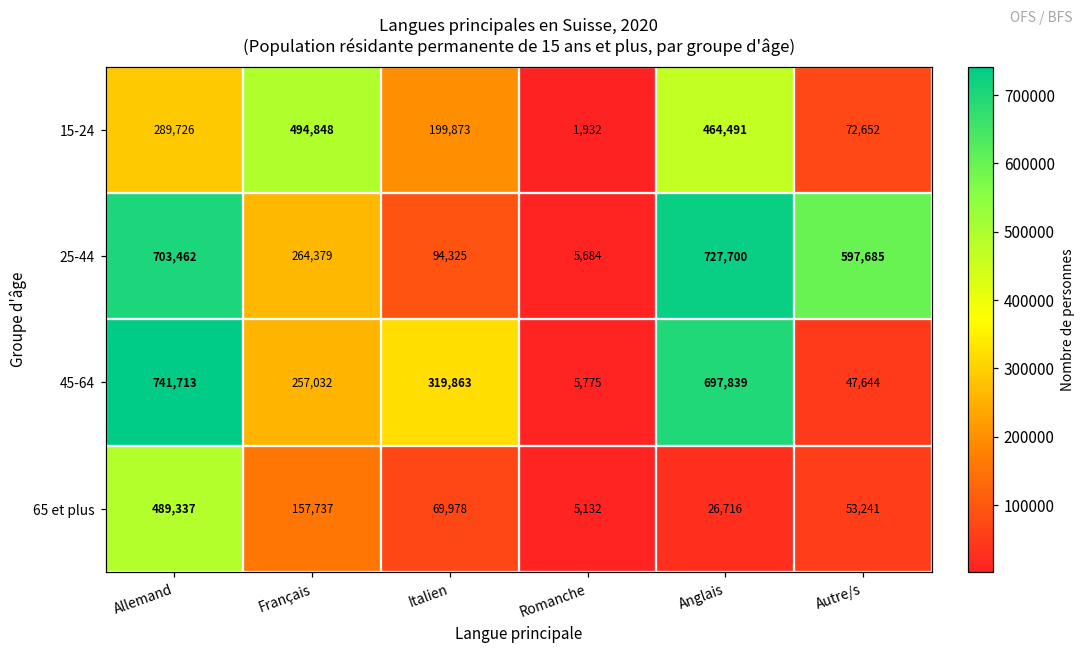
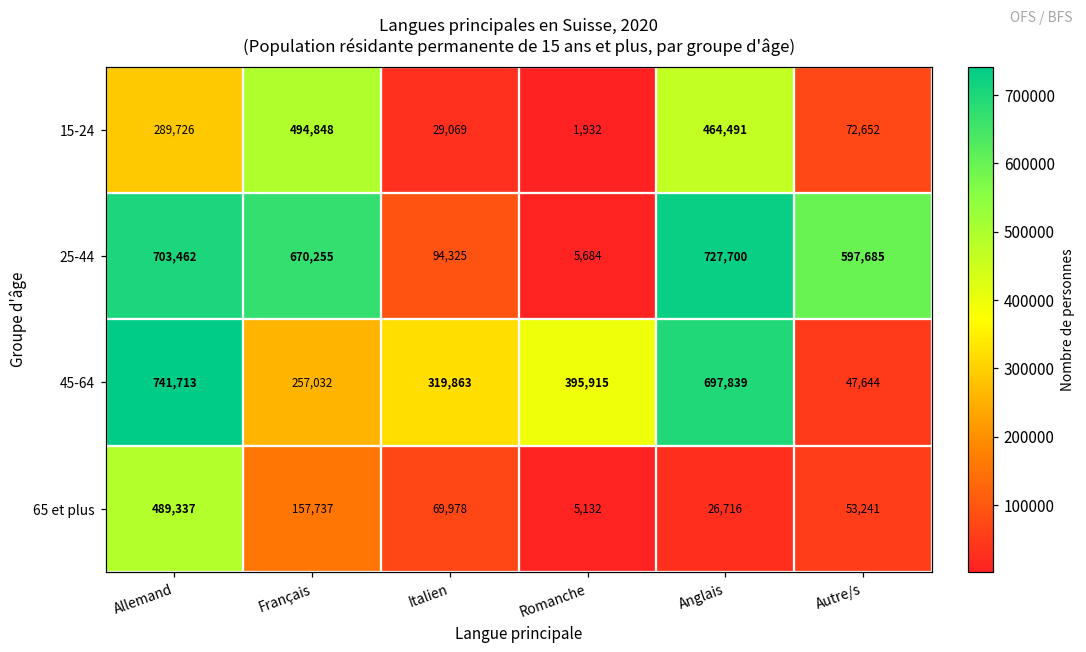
  {
    "15-24": {
      "Allemand": "289,726",
      "Français": "494,848",
-     "Italien": "199,873",
+     "Italien": "29,069",
      "Romanche": "1,932",
      "Anglais": "464,491",
      "Autre/s": "72,652"
    },
    "25-44": {
      "Allemand": "703,462",
-     "Français": "264,379",
+     "Français": "670,255",
      "Italien": "94,325",
      "Romanche": "5,684",
      "Anglais": "727,700",
      "Autre/s": "597,685"
    },
    "45-64": {
      "Allemand": "741,713",
      "Français": "257,032",
      "Italien": "319,863",
-     "Romanche": "5,775",
+     "Romanche": "395,915",
      "Anglais": "697,839",
      "Autre/s": "47,644"
    },
    "65 et plus": {
      "Allemand": "489,337",
      "Français": "157,737",
      "Italien": "69,978",
      "Romanche": "5,132",
      "Anglais": "26,716",
      "Autre/s": "53,241"
    }
  }
